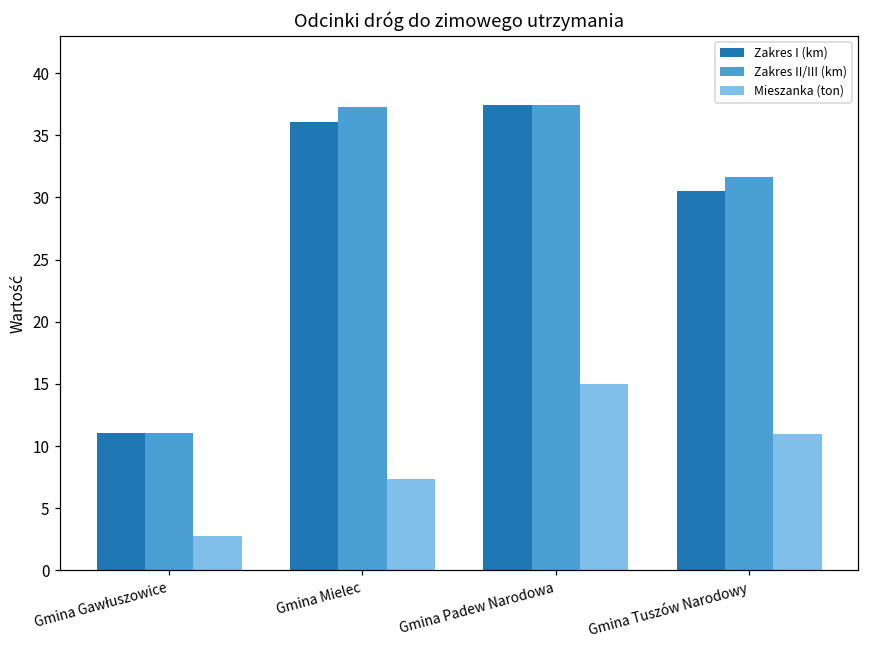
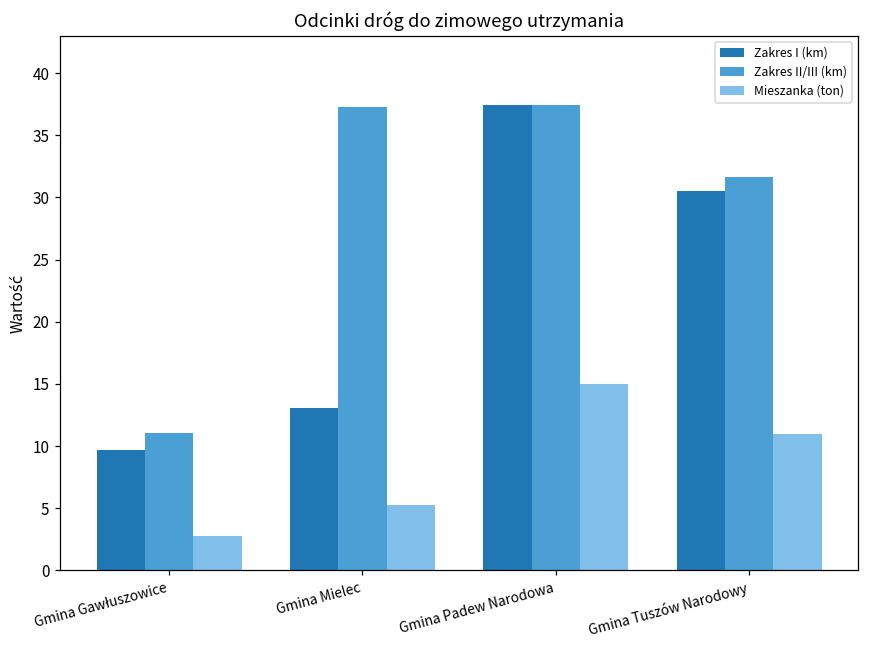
  {
    "Zakres I (km)": {
-     "Gmina Gawłuszowice": 11.0,
-     "Gmina Mielec": 36.0,
+     "Gmina Gawłuszowice": 9.7,
+     "Gmina Mielec": 13.1,
      "Gmina Padew Narodowa": 37.4,
      "Gmina Tuszów Narodowy": 30.5
    },
    "Zakres II/III (km)": {
      "Gmina Gawłuszowice": 11.0,
      "Gmina Mielec": 37.2,
      "Gmina Padew Narodowa": 37.4,
      "Gmina Tuszów Narodowy": 31.7
    },
    "Mieszanka (ton)": {
      "Gmina Gawłuszowice": 2.8,
-     "Gmina Mielec": 7.3,
+     "Gmina Mielec": 5.3,
      "Gmina Padew Narodowa": 15.0,
      "Gmina Tuszów Narodowy": 11.0
    }
  }
